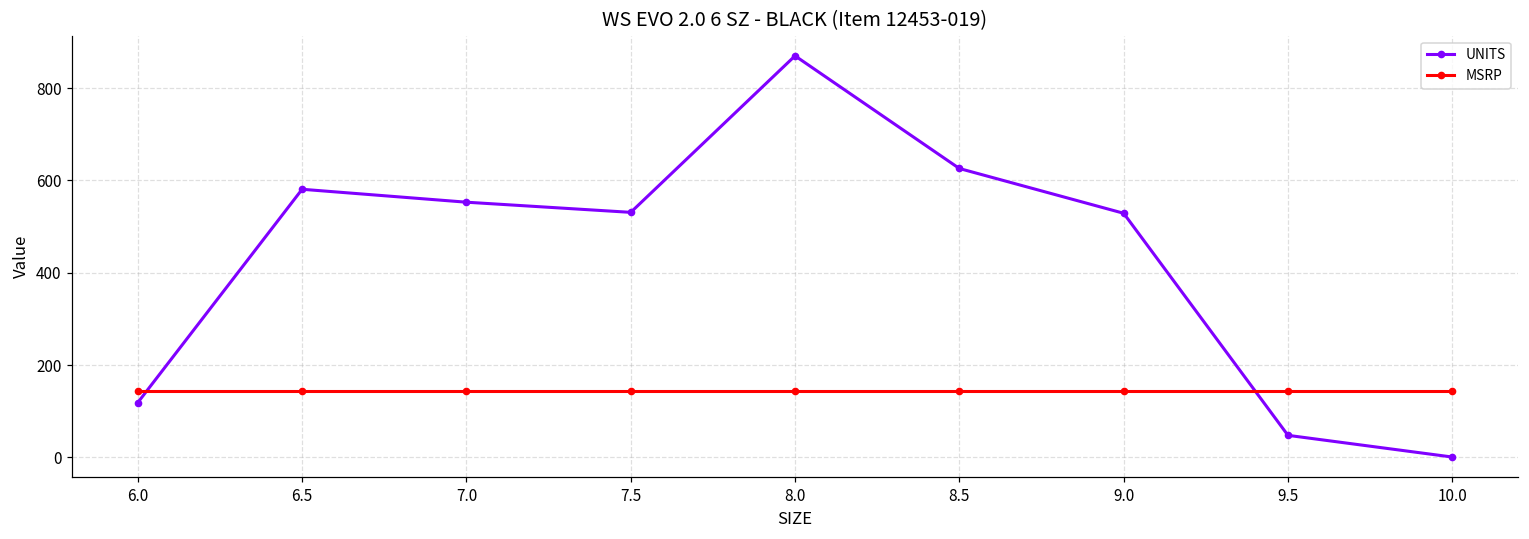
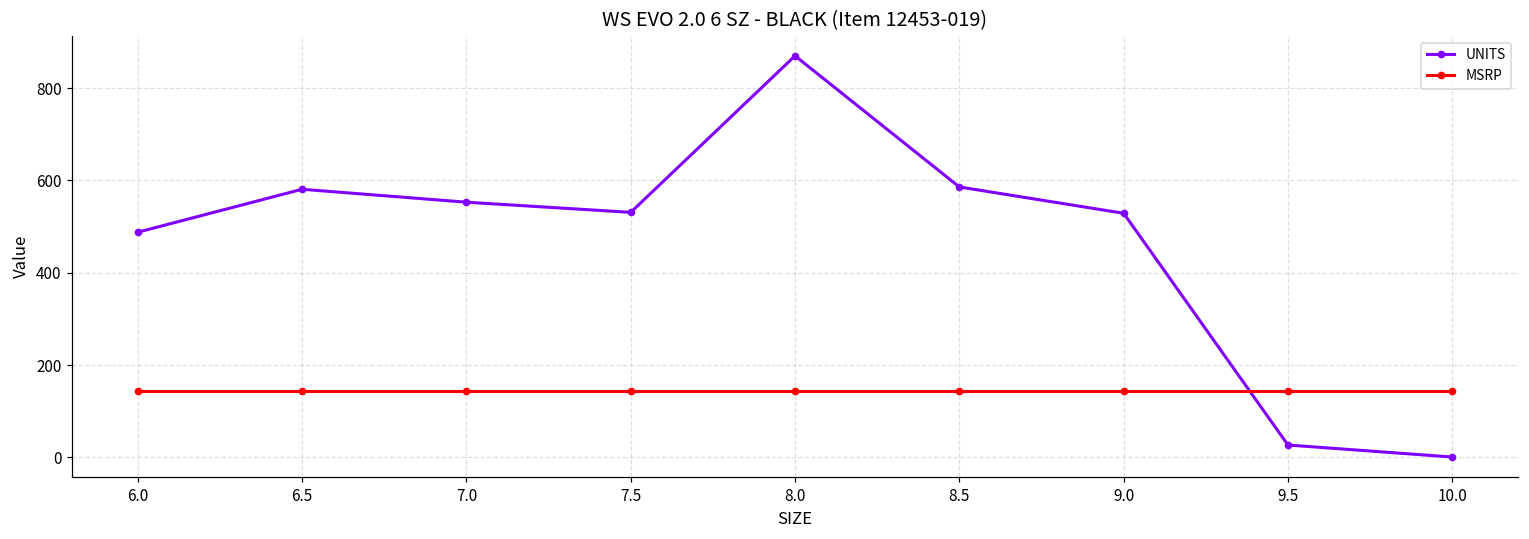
  {
    "UNITS": {
-     "6.0": 120,
+     "6.0": 490,
      "6.5": 580,
      "7.0": 550,
      "7.5": 530,
      "8.0": 870,
-     "8.5": 630,
+     "8.5": 590,
      "9.0": 530,
-     "9.5": 50,
+     "9.5": 30,
      "10.0": 0
    },
    "MSRP": {
      "6.0": 150,
      "6.5": 150,
      "7.0": 150,
      "7.5": 150,
      "8.0": 150,
      "8.5": 150,
      "9.0": 150,
      "9.5": 150,
      "10.0": 150
    }
  }
